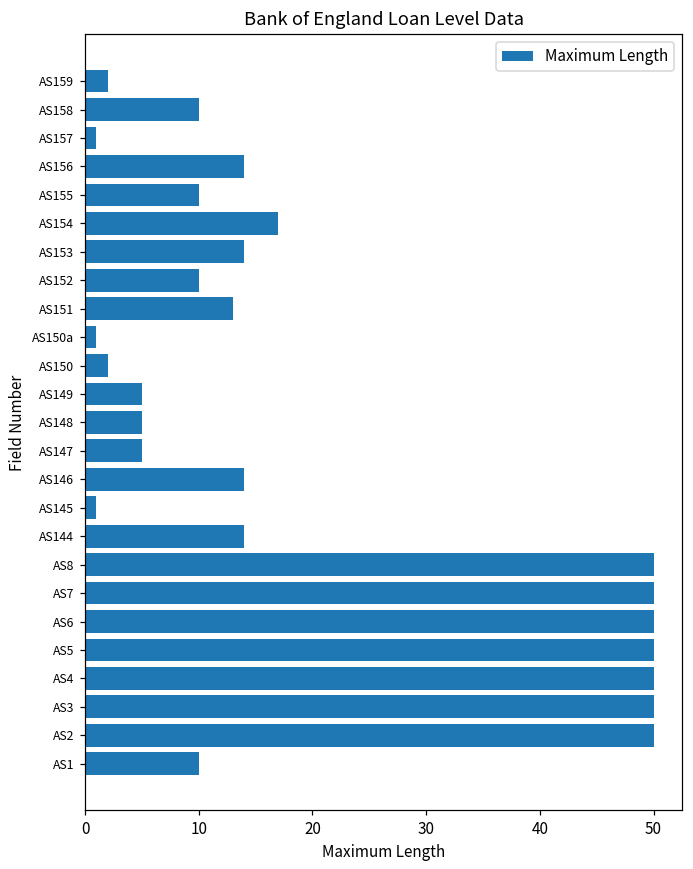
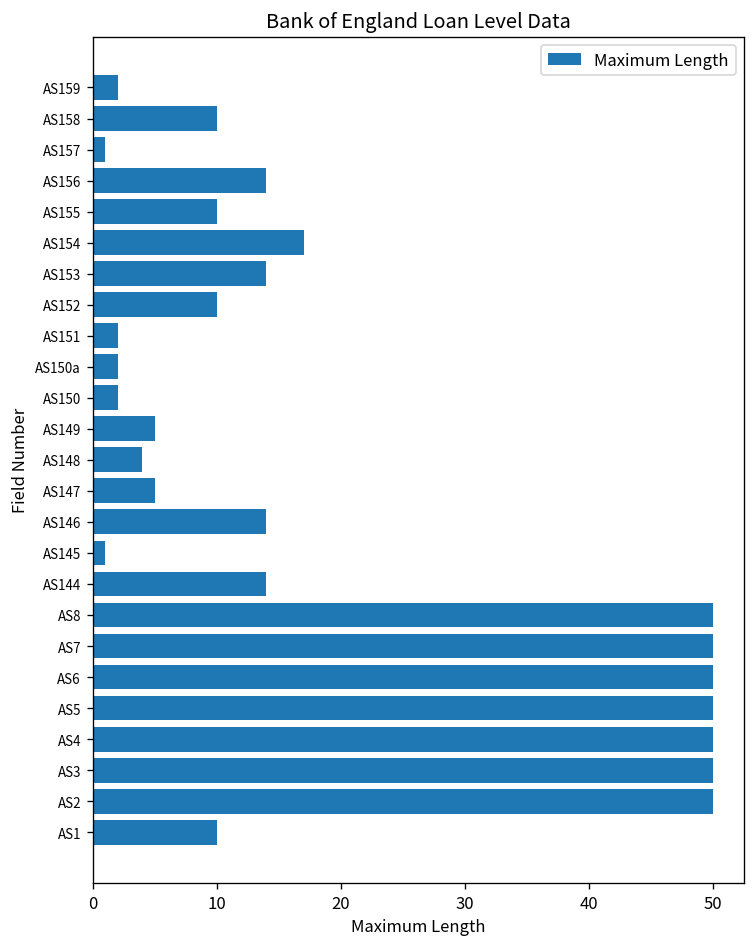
  {
    "AS159": 2,
    "AS158": 10,
    "AS157": 1,
    "AS156": 14,
    "AS155": 10,
    "AS154": 17,
    "AS153": 14,
    "AS152": 10,
-   "AS151": 13,
-   "AS150a": 1,
+   "AS151": 2,
+   "AS150a": 2,
    "AS150": 2,
    "AS149": 5,
-   "AS148": 5,
+   "AS148": 4,
    "AS147": 5,
    "AS146": 14,
    "AS145": 1,
    "AS144": 14,
    "AS8": 50,
    "AS7": 50,
    "AS6": 50,
    "AS5": 50,
    "AS4": 50,
    "AS3": 50,
    "AS2": 50,
    "AS1": 10
  }
